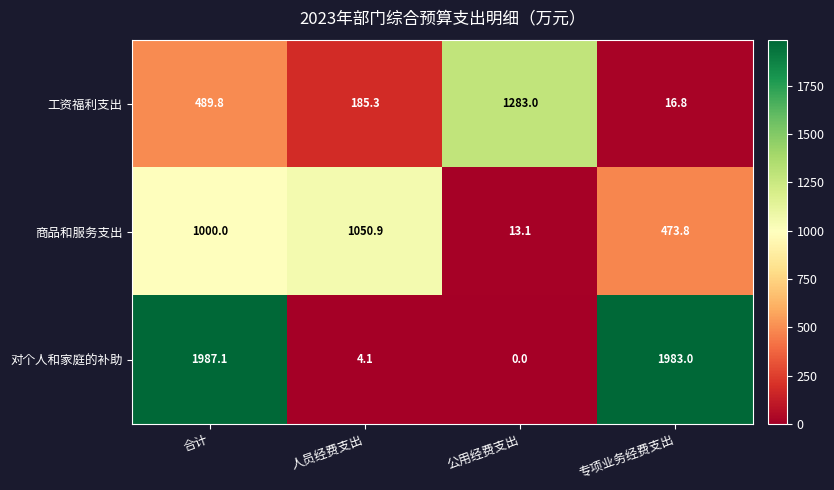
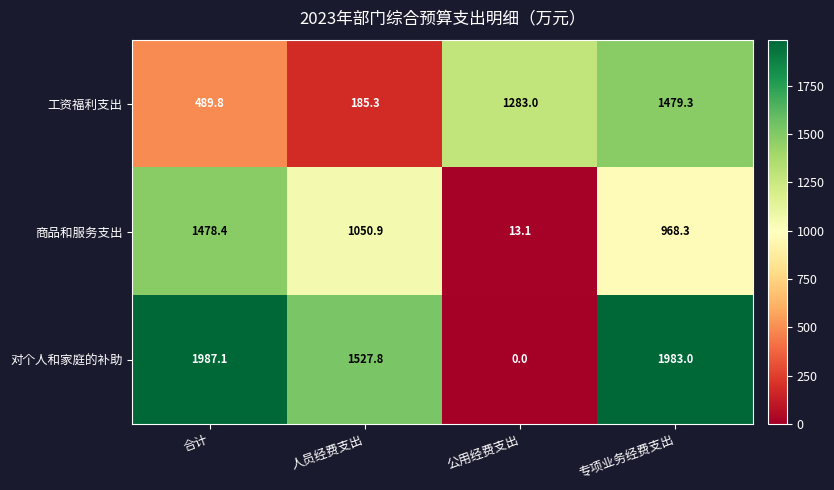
  {
    "工资福利支出": {
      "合计": 489.8,
      "人员经费支出": 185.3,
      "公用经费支出": 1283.0,
-     "专项业务经费支出": 16.8
+     "专项业务经费支出": 1479.3
    },
    "商品和服务支出": {
-     "合计": 1000.0,
+     "合计": 1478.4,
      "人员经费支出": 1050.9,
      "公用经费支出": 13.1,
-     "专项业务经费支出": 473.8
+     "专项业务经费支出": 968.3
    },
    "对个人和家庭的补助": {
      "合计": 1987.1,
-     "人员经费支出": 4.1,
+     "人员经费支出": 1527.8,
      "公用经费支出": 0.0,
      "专项业务经费支出": 1983.0
    }
  }
